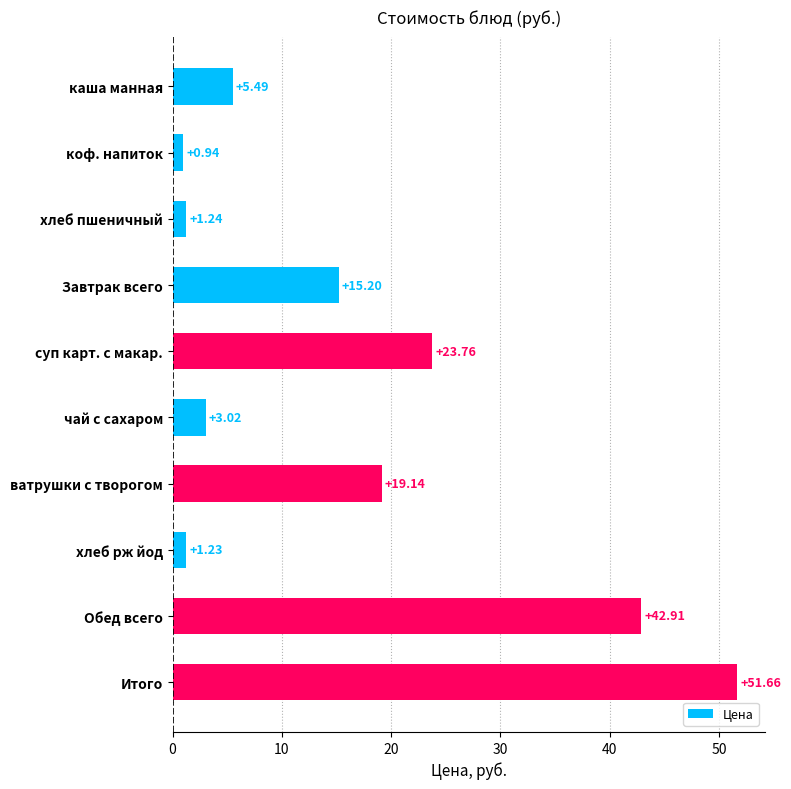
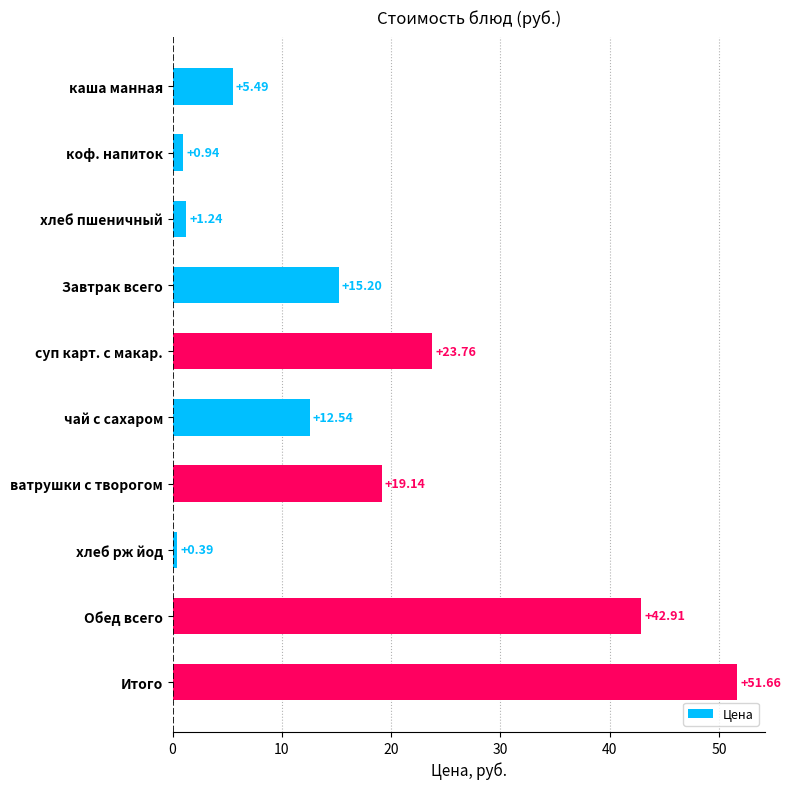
  {
    "каша манная": "+5.49",
    "коф. напиток": "+0.94",
    "хлеб пшеничный": "+1.24",
    "Завтрак всего": "+15.20",
    "суп карт. с макар.": "+23.76",
-   "чай с сахаром": "+3.02",
+   "чай с сахаром": "+12.54",
    "ватрушки с творогом": "+19.14",
-   "хлеб рж йод": "+1.23",
+   "хлеб рж йод": "+0.39",
    "Обед всего": "+42.91",
    "Итого": "+51.66"
  }
